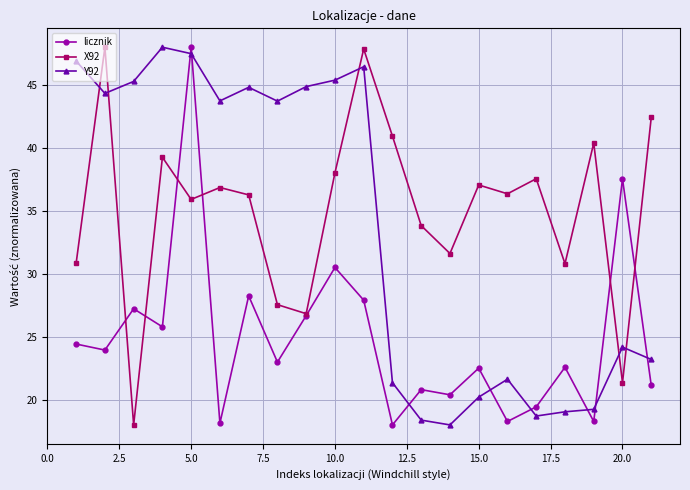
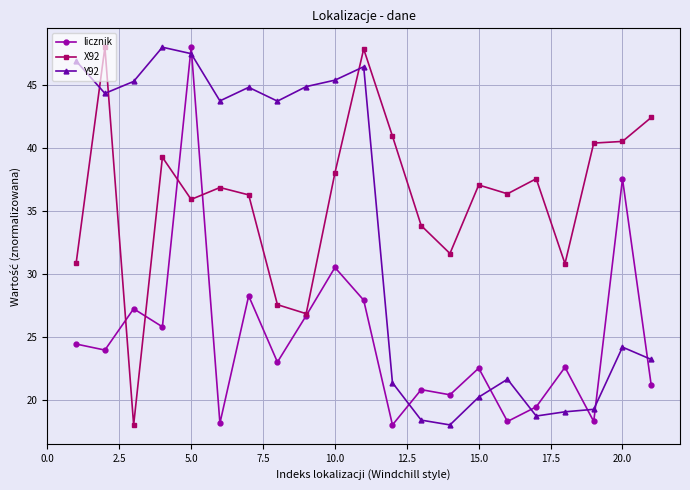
  {
    "X92": {
      "5.0": 35.9,
      "10.0": 38.0,
      "15.0": 37.1,
-     "20.0": 21.3
+     "20.0": 40.5
    }
  }
